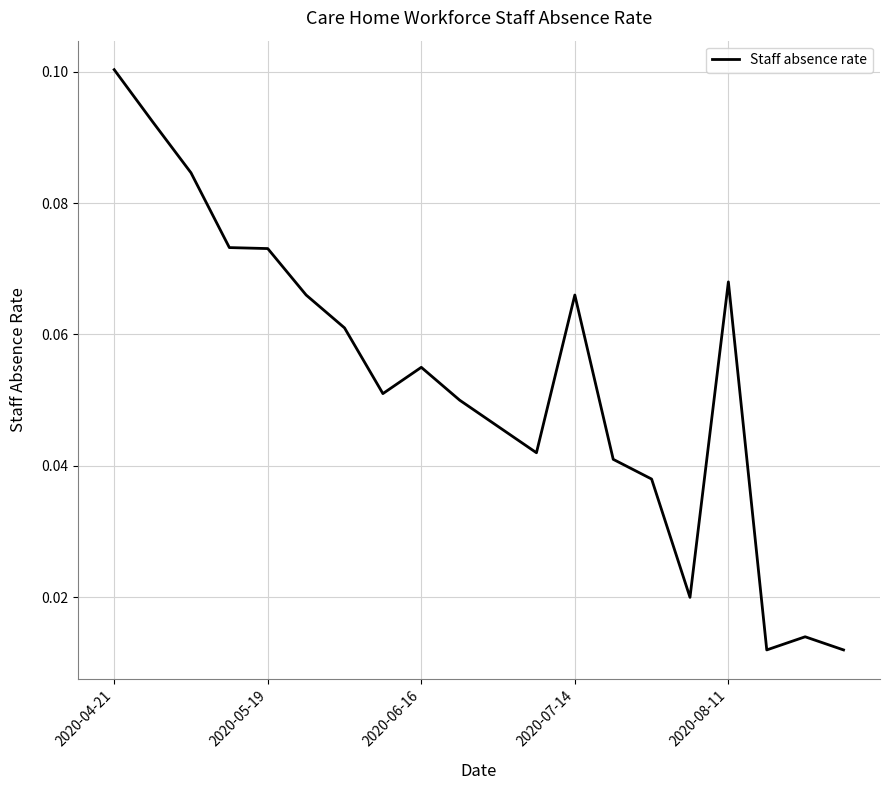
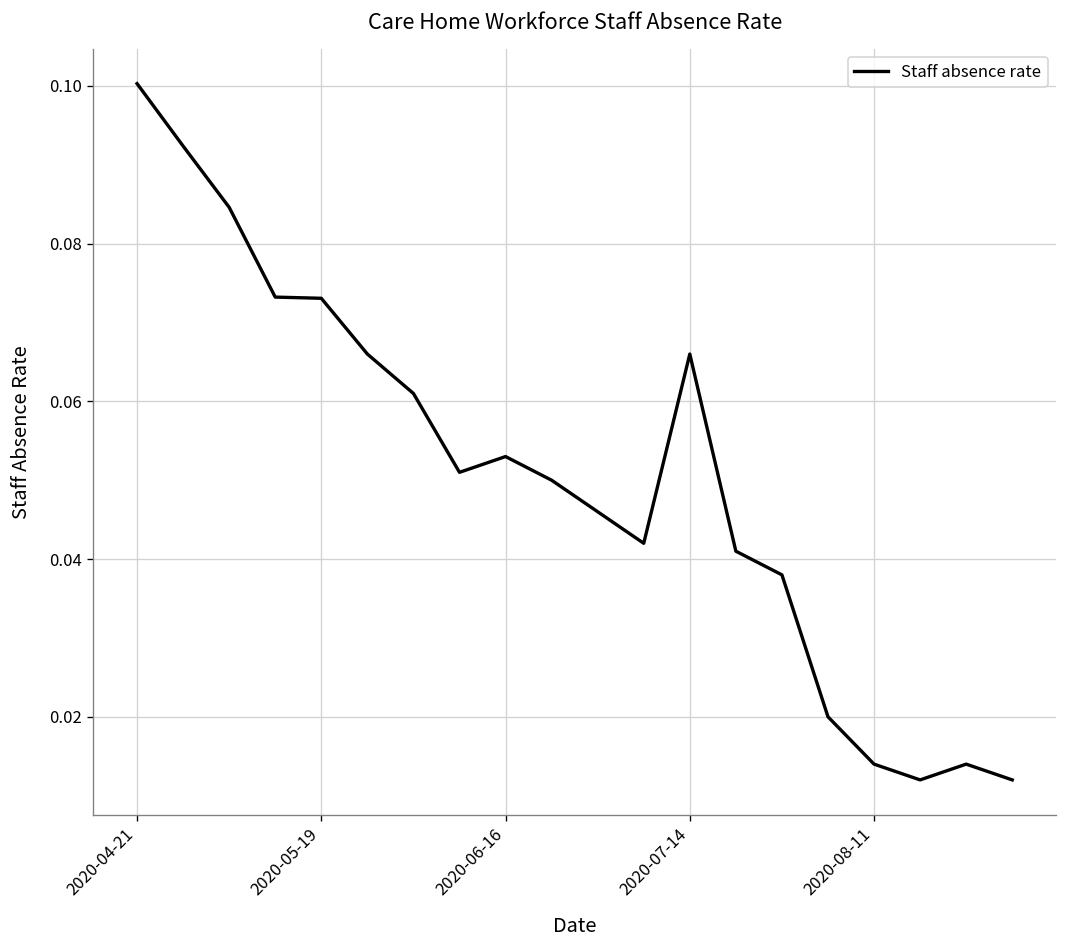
  {
    "2020-04-21": 0.100,
    "2020-05-19": 0.073,
-   "2020-06-16": 0.055,
+   "2020-06-16": 0.053,
    "2020-07-14": 0.066,
-   "2020-08-11": 0.068
+   "2020-08-11": 0.014
  }
